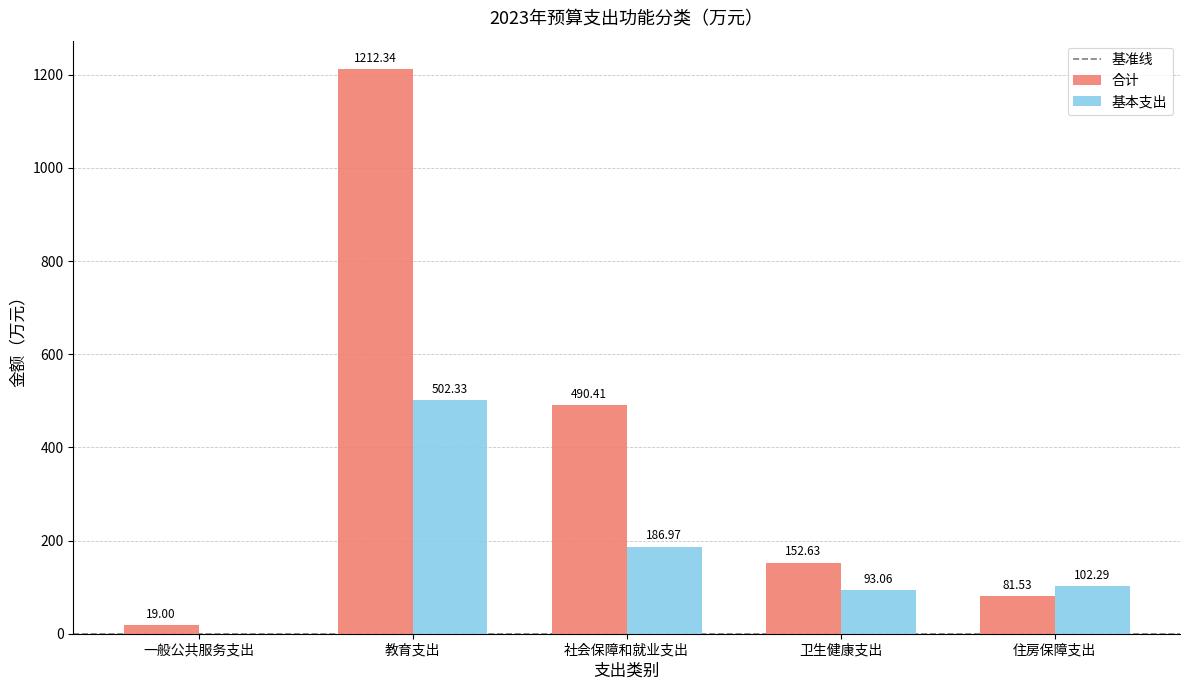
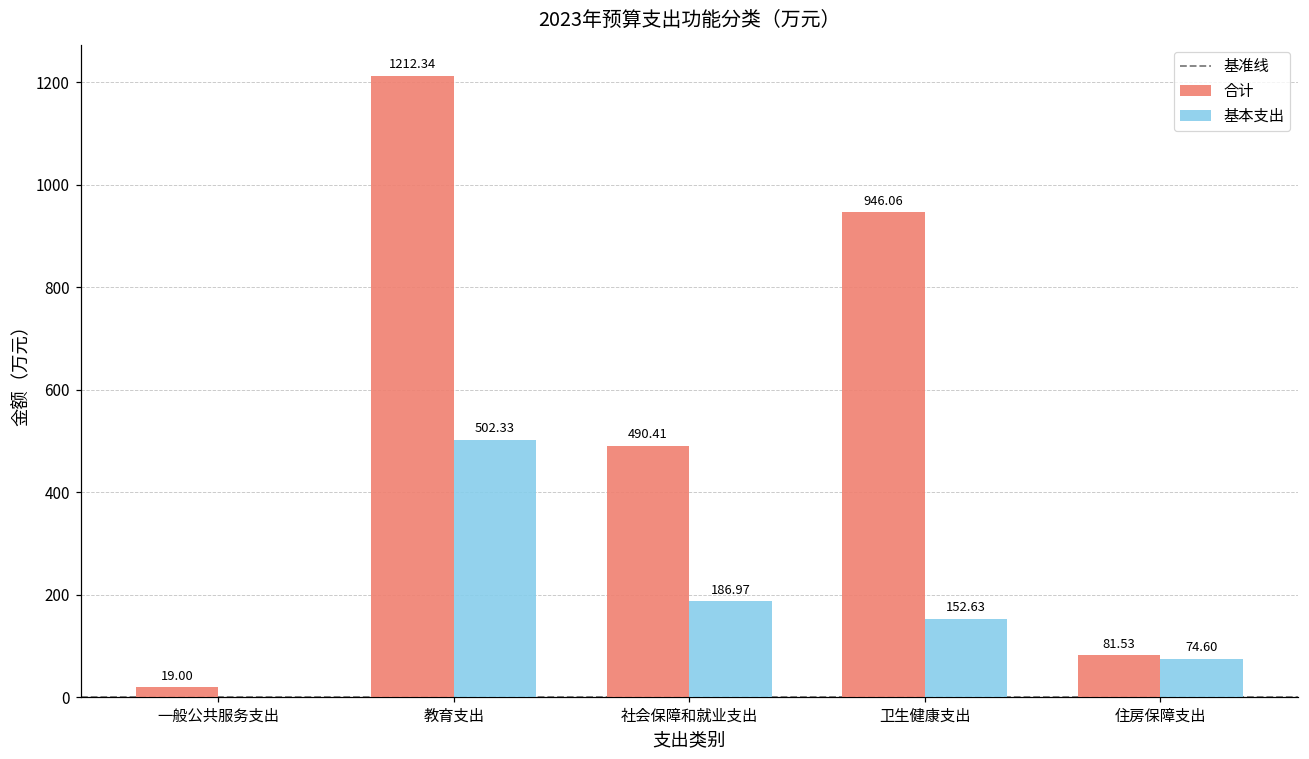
  {
    "合计": {
      "一般公共服务支出": 19.00,
      "教育支出": 1212.34,
      "社会保障和就业支出": 490.41,
-     "卫生健康支出": 152.63,
+     "卫生健康支出": 946.06,
      "住房保障支出": 81.53
    },
    "基本支出": {
      "教育支出": 502.33,
      "社会保障和就业支出": 186.97,
-     "卫生健康支出": 93.06,
-     "住房保障支出": 102.29
+     "卫生健康支出": 152.63,
+     "住房保障支出": 74.60
    }
  }
